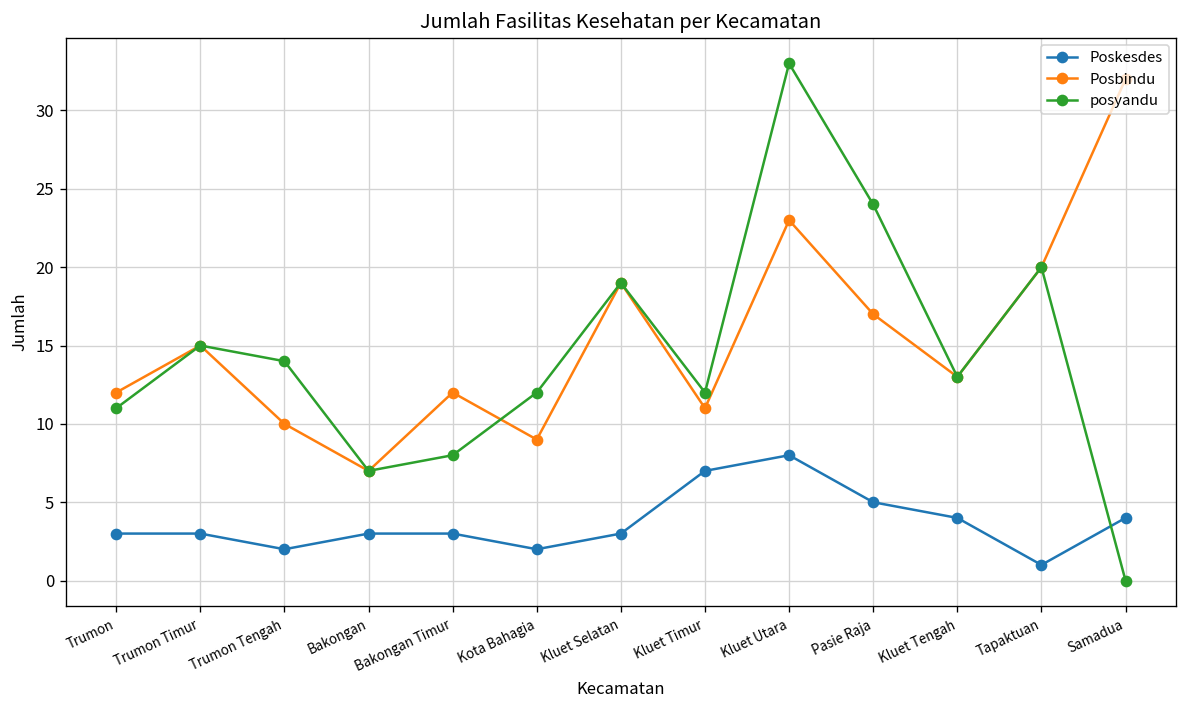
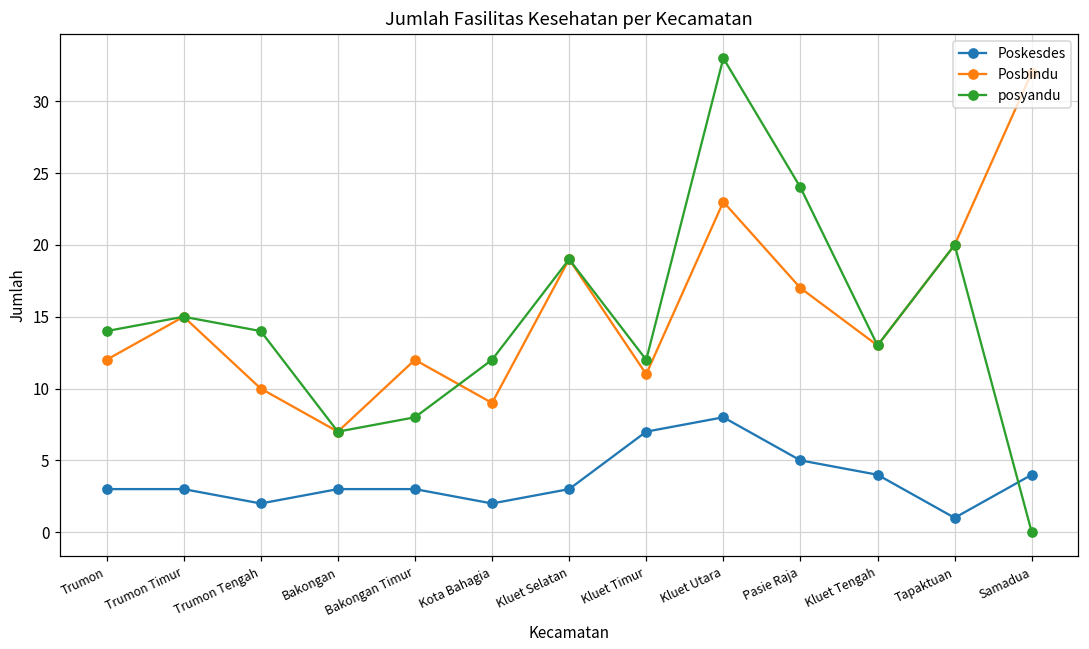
  {
    "Poskesdes": {
      "Trumon": 3,
      "Trumon Timur": 3,
      "Trumon Tengah": 2,
      "Bakongan": 3,
      "Bakongan Timur": 3,
      "Kota Bahagia": 2,
      "Kluet Selatan": 3,
      "Kluet Timur": 7,
      "Kluet Utara": 8,
      "Pasie Raja": 5,
      "Kluet Tengah": 4,
      "Tapaktuan": 1,
      "Samadua": 4
    },
    "Posbindu": {
      "Trumon": 12,
      "Trumon Tengah": 10,
      "Bakongan Timur": 12,
      "Kota Bahagia": 9,
      "Kluet Timur": 11,
      "Kluet Utara": 23,
      "Pasie Raja": 17
    },
    "posyandu": {
-     "Trumon": 11,
+     "Trumon": 14,
      "Trumon Tengah": 14,
      "Bakongan Timur": 8,
      "Kota Bahagia": 12,
      "Kluet Timur": 12,
      "Kluet Utara": 33,
      "Pasie Raja": 24,
      "Samadua": 0
    }
  }
